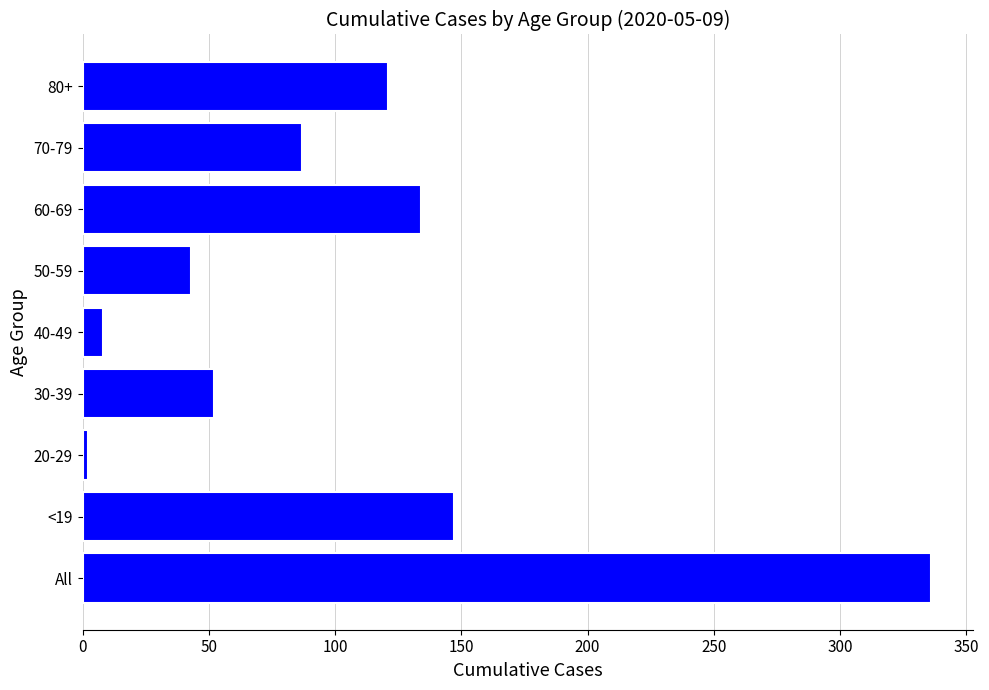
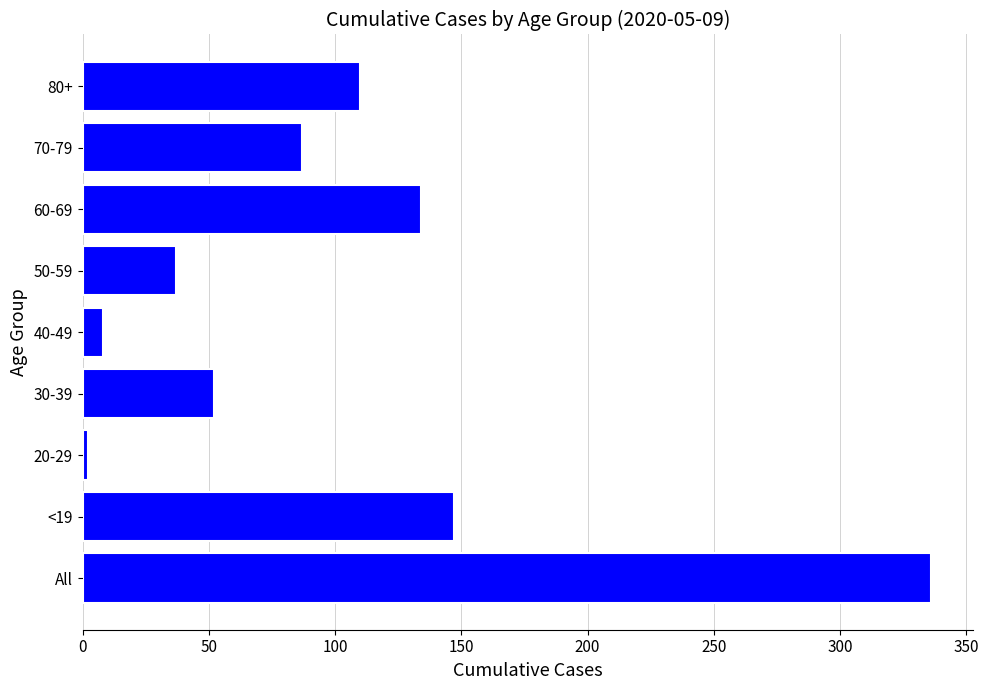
  {
-   "80+": 121,
+   "80+": 110,
    "70-79": 87,
    "60-69": 134,
-   "50-59": 43,
+   "50-59": 37,
    "40-49": 8,
    "30-39": 52,
    "20-29": 2,
    "<19": 147,
    "All": 336
  }
